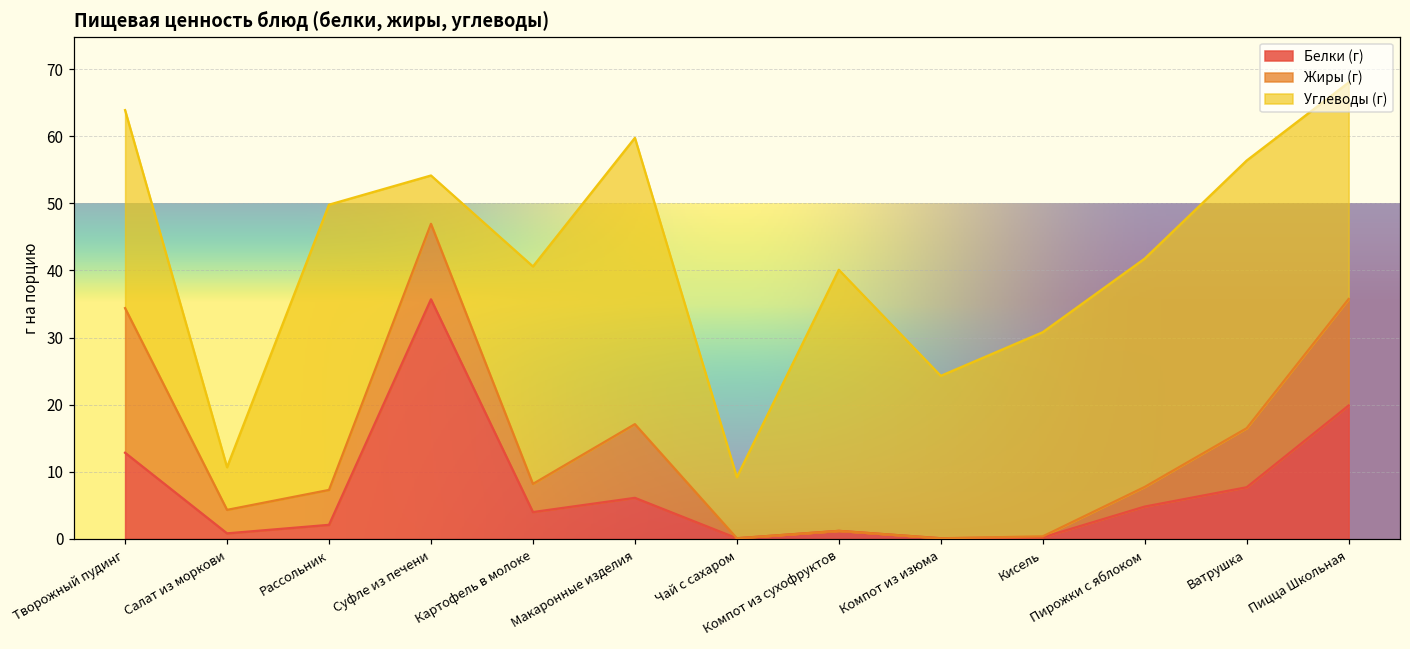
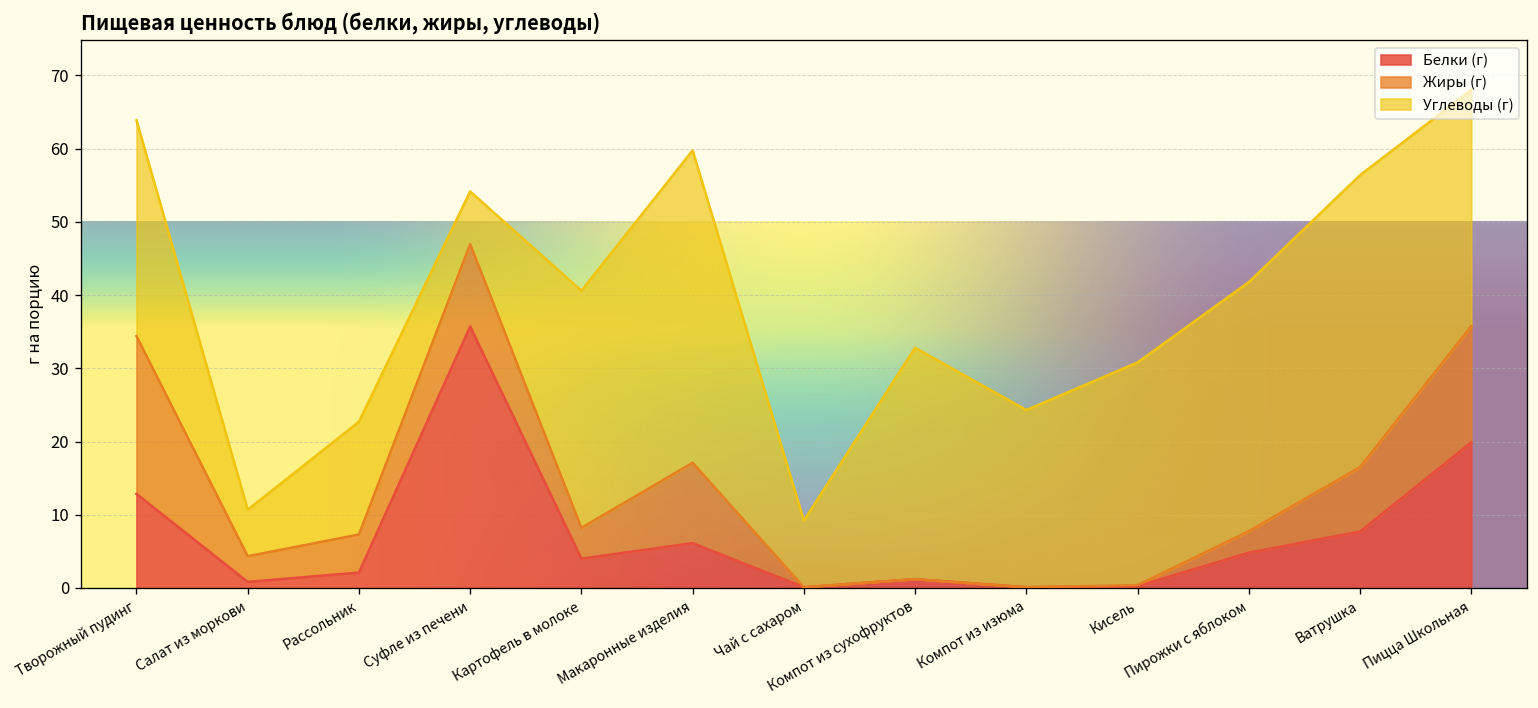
  {
    "Углеводы (г)": {
      "Творожный пудинг": 30,
      "Салат из моркови": 6,
-     "Рассольник": 43,
+     "Рассольник": 15,
      "Суфле из печени": 7,
      "Картофель в молоке": 32,
      "Макаронные изделия": 43,
      "Чай с сахаром": 9,
-     "Компот из сухофруктов": 39,
+     "Компот из сухофруктов": 32,
      "Компот из изюма": 24,
      "Кисель": 30,
      "Пирожки с яблоком": 34,
      "Ватрушка": 40
    }
  }
